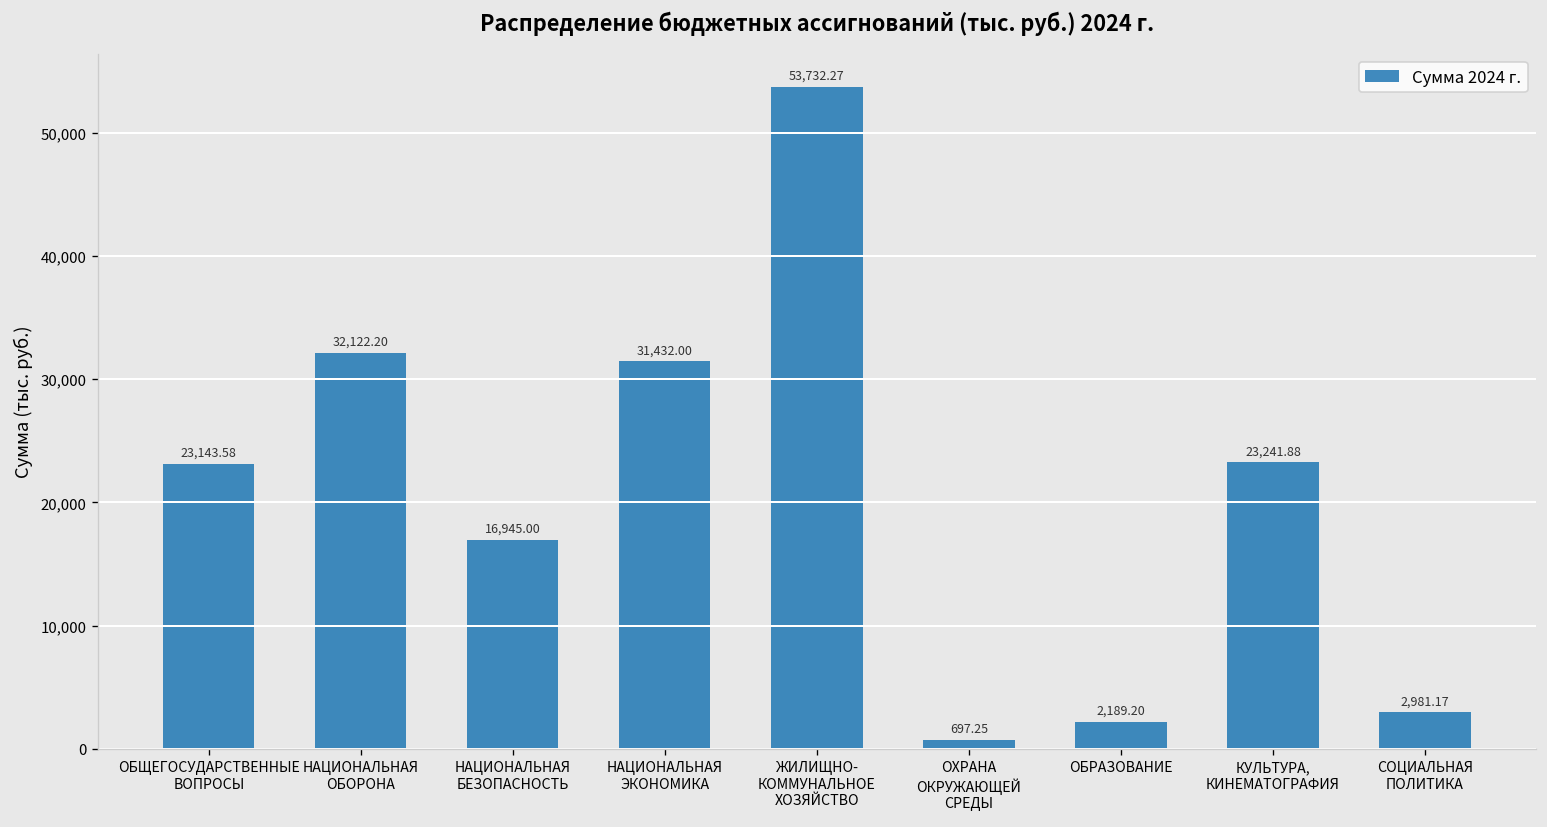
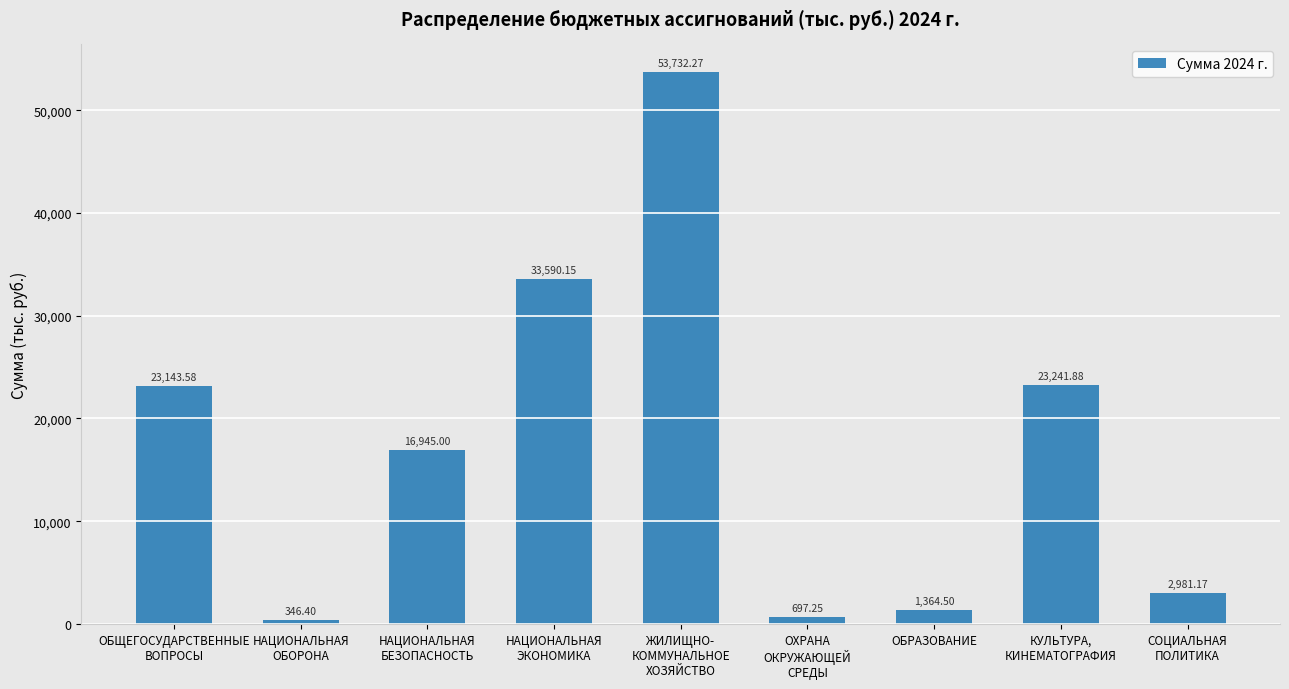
  {
    "ОБЩЕГОСУДАРСТВЕННЫЕ ВОПРОСЫ": "23,143.58",
-   "НАЦИОНАЛЬНАЯ ОБОРОНА": "32,122.20",
+   "НАЦИОНАЛЬНАЯ ОБОРОНА": "346.40",
    "НАЦИОНАЛЬНАЯ БЕЗОПАСНОСТЬ": "16,945.00",
-   "НАЦИОНАЛЬНАЯ ЭКОНОМИКА": "31,432.00",
+   "НАЦИОНАЛЬНАЯ ЭКОНОМИКА": "33,590.15",
    "ЖИЛИЩНО- КОММУНАЛЬНОЕ ХОЗЯЙСТВО": "53,732.27",
    "ОХРАНА ОКРУЖАЮЩЕЙ СРЕДЫ": "697.25",
-   "ОБРАЗОВАНИЕ": "2,189.20",
+   "ОБРАЗОВАНИЕ": "1,364.50",
    "КУЛЬТУРА, КИНЕМАТОГРАФИЯ": "23,241.88",
    "СОЦИАЛЬНАЯ ПОЛИТИКА": "2,981.17"
  }
